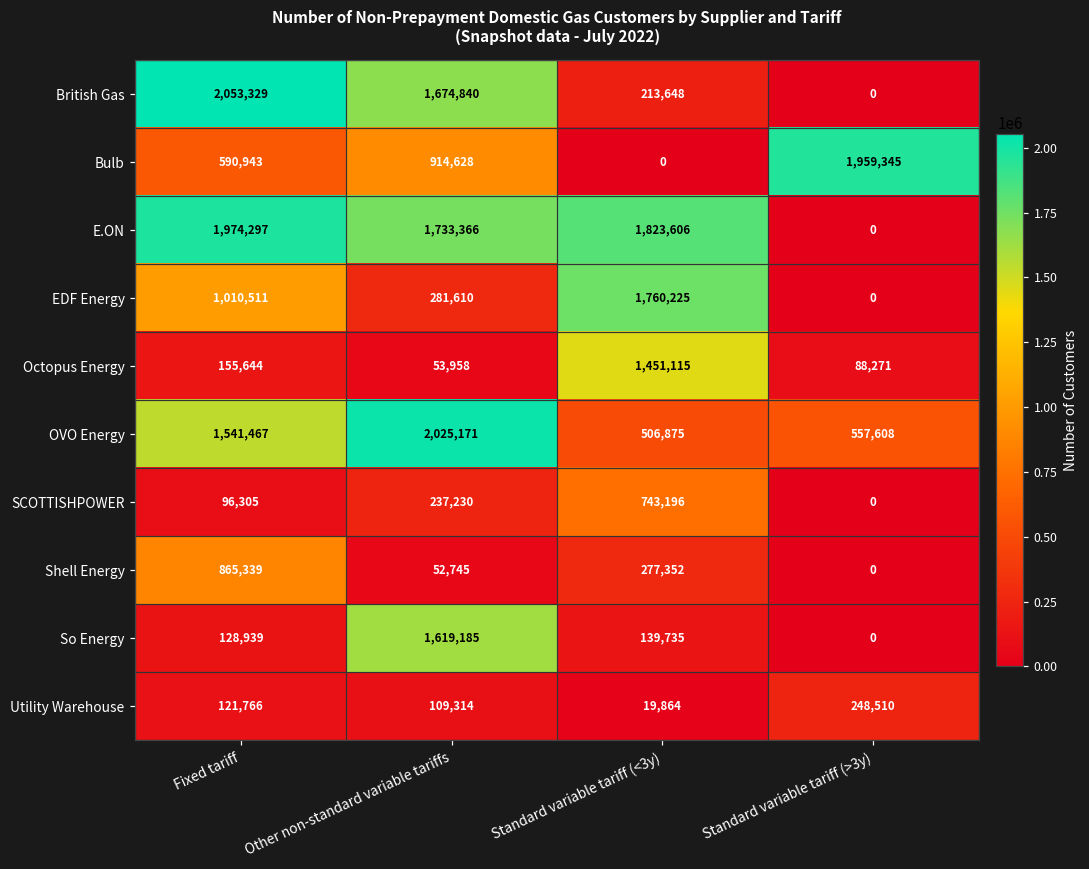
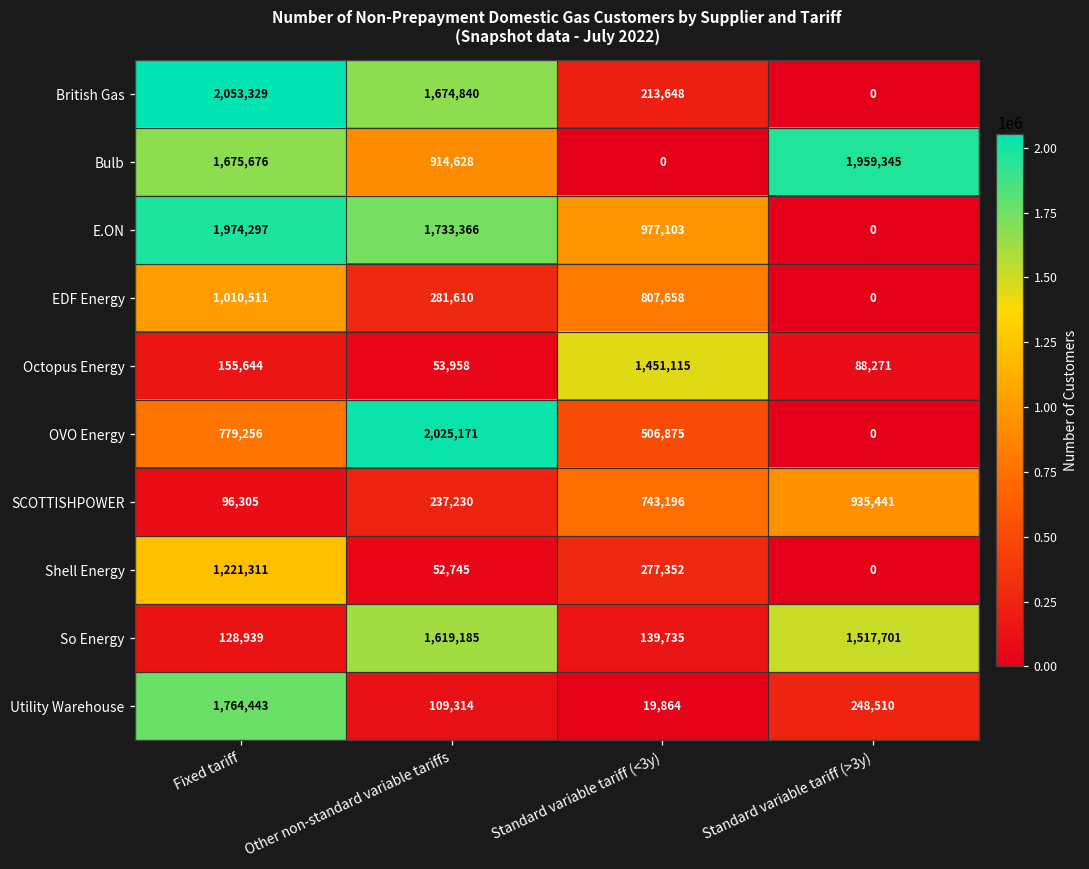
  {
    "British Gas": {
      "Fixed tariff": "2,053,329",
      "Other non-standard variable tariffs": "1,674,840",
      "Standard variable tariff (<3y)": "213,648",
      "Standard variable tariff (>3y)": "0"
    },
    "Bulb": {
-     "Fixed tariff": "590,943",
+     "Fixed tariff": "1,675,676",
      "Other non-standard variable tariffs": "914,628",
      "Standard variable tariff (<3y)": "0",
      "Standard variable tariff (>3y)": "1,959,345"
    },
    "E.ON": {
      "Fixed tariff": "1,974,297",
      "Other non-standard variable tariffs": "1,733,366",
-     "Standard variable tariff (<3y)": "1,823,606",
+     "Standard variable tariff (<3y)": "977,103",
      "Standard variable tariff (>3y)": "0"
    },
    "EDF Energy": {
      "Fixed tariff": "1,010,511",
      "Other non-standard variable tariffs": "281,610",
-     "Standard variable tariff (<3y)": "1,760,225",
+     "Standard variable tariff (<3y)": "807,658",
      "Standard variable tariff (>3y)": "0"
    },
    "Octopus Energy": {
      "Fixed tariff": "155,644",
      "Other non-standard variable tariffs": "53,958",
      "Standard variable tariff (<3y)": "1,451,115",
      "Standard variable tariff (>3y)": "88,271"
    },
    "OVO Energy": {
-     "Fixed tariff": "1,541,467",
+     "Fixed tariff": "779,256",
      "Other non-standard variable tariffs": "2,025,171",
      "Standard variable tariff (<3y)": "506,875",
-     "Standard variable tariff (>3y)": "557,608"
+     "Standard variable tariff (>3y)": "0"
    },
    "SCOTTISHPOWER": {
      "Fixed tariff": "96,305",
      "Other non-standard variable tariffs": "237,230",
      "Standard variable tariff (<3y)": "743,196",
-     "Standard variable tariff (>3y)": "0"
+     "Standard variable tariff (>3y)": "935,441"
    },
    "Shell Energy": {
-     "Fixed tariff": "865,339",
+     "Fixed tariff": "1,221,311",
      "Other non-standard variable tariffs": "52,745",
      "Standard variable tariff (<3y)": "277,352",
      "Standard variable tariff (>3y)": "0"
    },
    "So Energy": {
      "Fixed tariff": "128,939",
      "Other non-standard variable tariffs": "1,619,185",
      "Standard variable tariff (<3y)": "139,735",
-     "Standard variable tariff (>3y)": "0"
+     "Standard variable tariff (>3y)": "1,517,701"
    },
    "Utility Warehouse": {
-     "Fixed tariff": "121,766",
+     "Fixed tariff": "1,764,443",
      "Other non-standard variable tariffs": "109,314",
      "Standard variable tariff (<3y)": "19,864",
      "Standard variable tariff (>3y)": "248,510"
    }
  }
